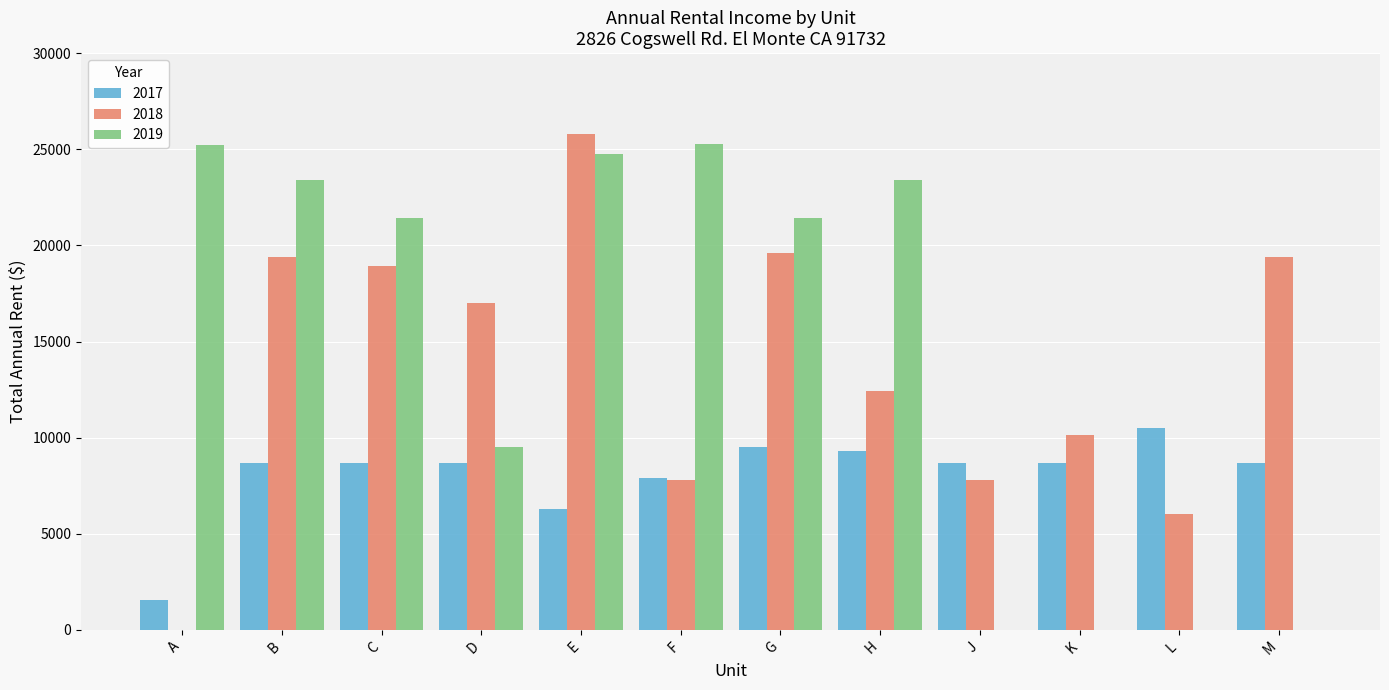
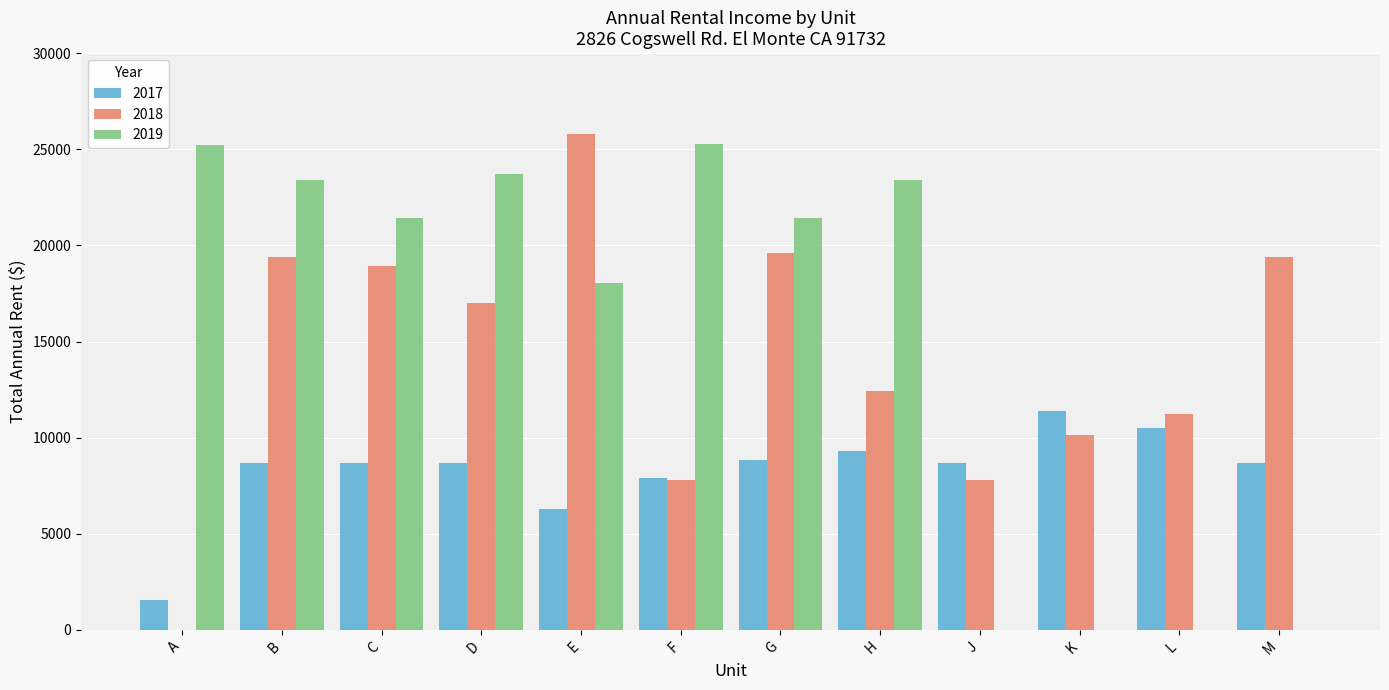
  {
    "2017": {
      "A": 1600,
      "B": 8700,
      "C": 8700,
      "D": 8700,
      "E": 6300,
      "F": 7900,
-     "G": 9500,
+     "G": 8900,
      "H": 9300,
      "J": 8700,
-     "K": 8700,
+     "K": 11400,
      "L": 10500,
      "M": 8700
    },
    "2018": {
      "A": 0,
      "B": 19400,
      "C": 18900,
      "D": 17000,
      "E": 25800,
      "F": 7800,
      "G": 19600,
      "H": 12400,
      "J": 7800,
      "K": 10200,
-     "L": 6000,
+     "L": 11300,
      "M": 19400
    },
    "2019": {
      "A": 25200,
      "B": 23400,
      "C": 21500,
-     "D": 9500,
-     "E": 24800,
+     "D": 23700,
+     "E": 18100,
      "F": 25300,
      "G": 21500,
      "H": 23400,
      "J": 0,
      "K": 0,
      "L": 0,
      "M": 0
    }
  }
